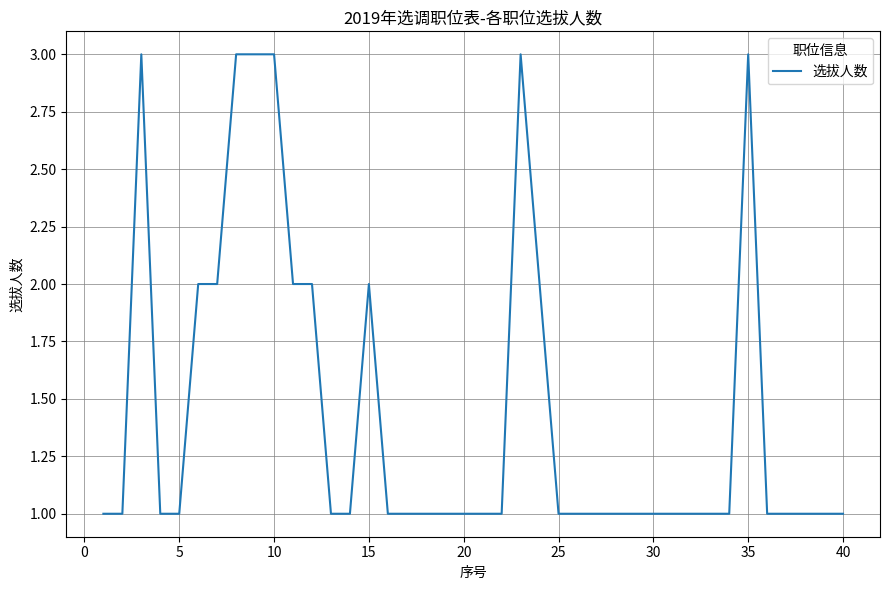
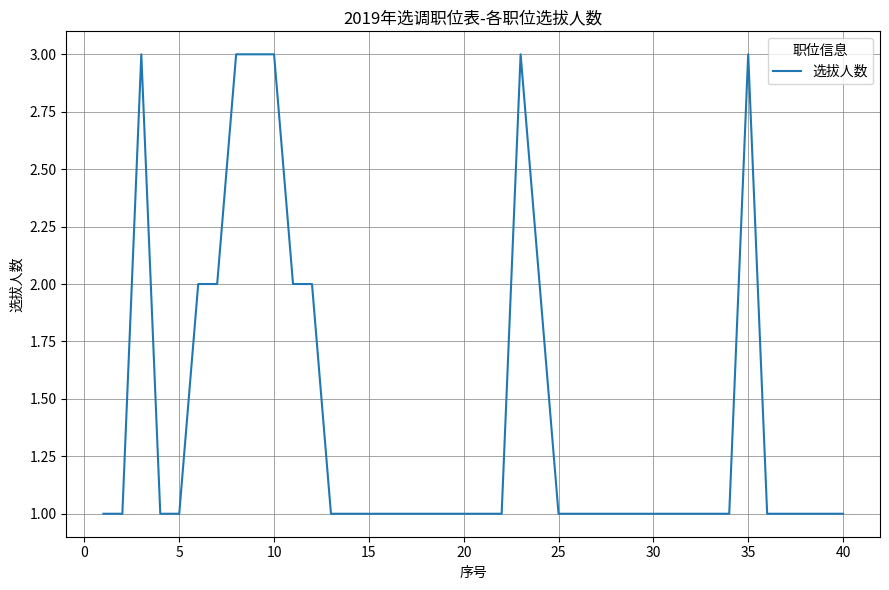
  {
    "5": 1,
    "10": 3,
-   "15": 2,
+   "15": 1,
    "20": 1,
    "25": 1,
    "30": 1,
    "35": 3,
    "40": 1
  }
